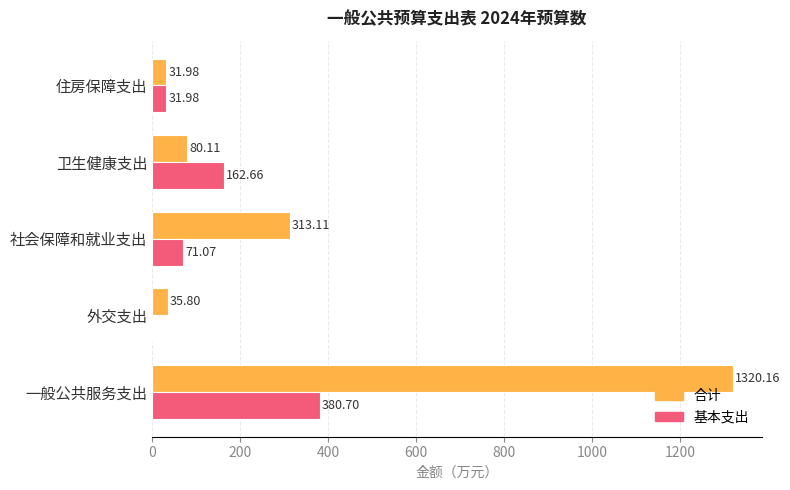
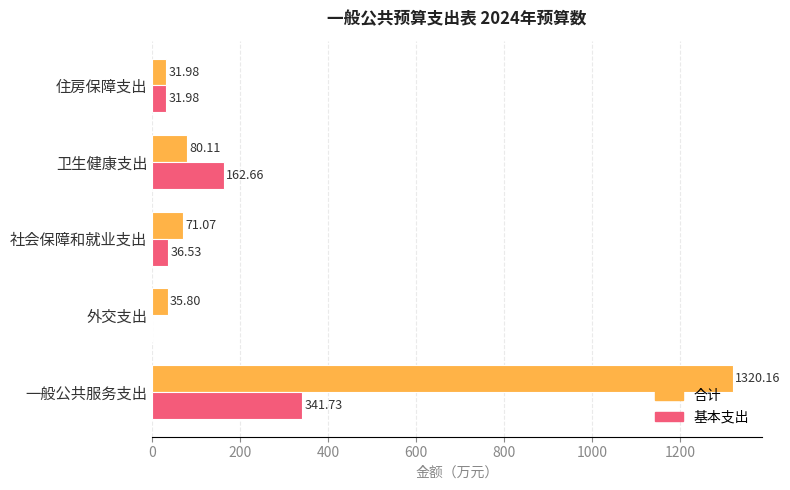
  {
    "合计": {
      "住房保障支出": 31.98,
      "卫生健康支出": 80.11,
-     "社会保障和就业支出": 313.11,
+     "社会保障和就业支出": 71.07,
      "外交支出": 35.80,
      "一般公共服务支出": 1320.16
    },
    "基本支出": {
      "住房保障支出": 31.98,
      "卫生健康支出": 162.66,
-     "社会保障和就业支出": 71.07,
-     "一般公共服务支出": 380.70
+     "社会保障和就业支出": 36.53,
+     "一般公共服务支出": 341.73
    }
  }
